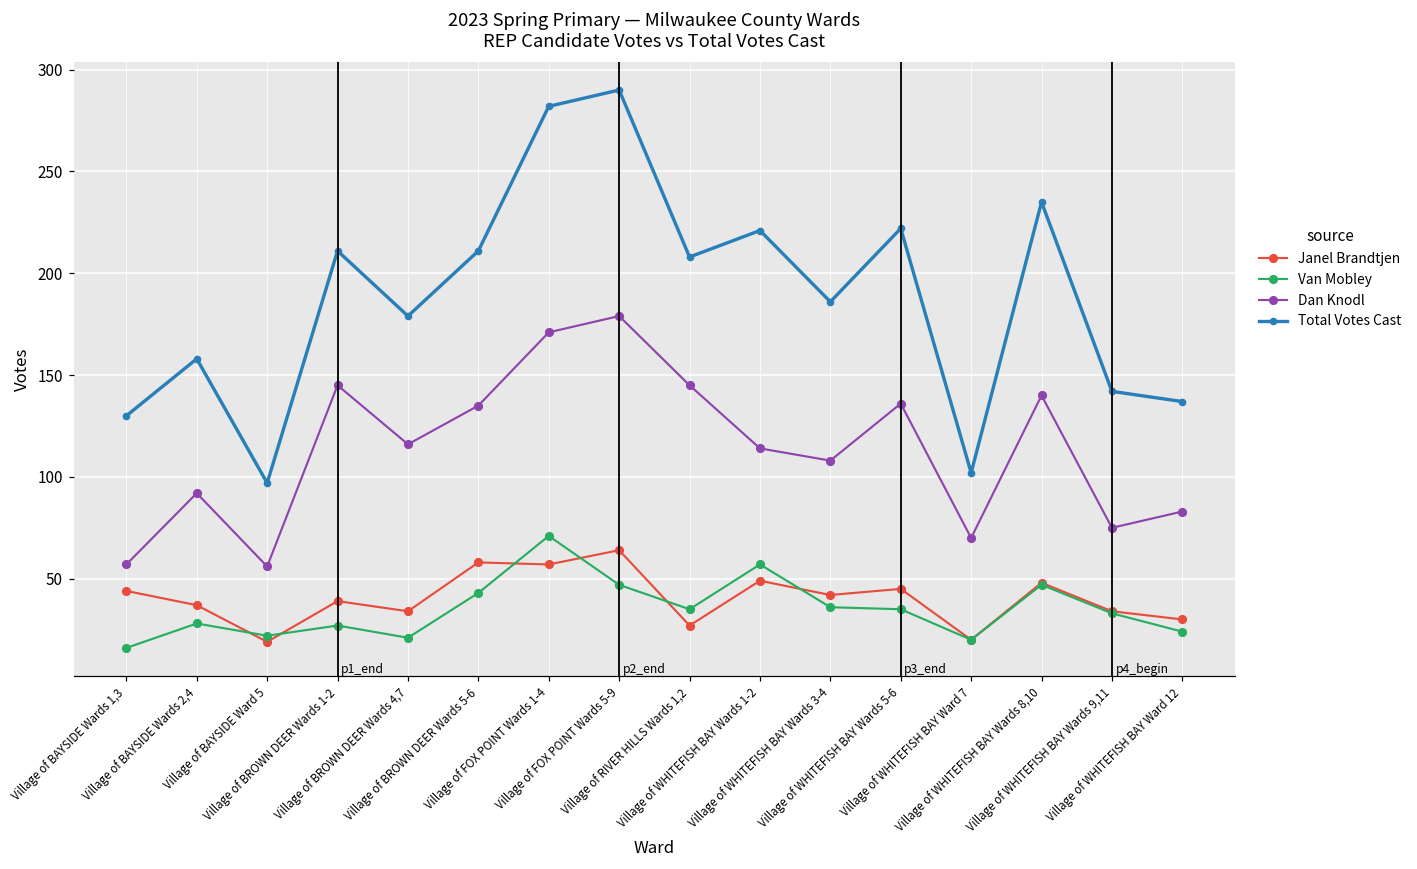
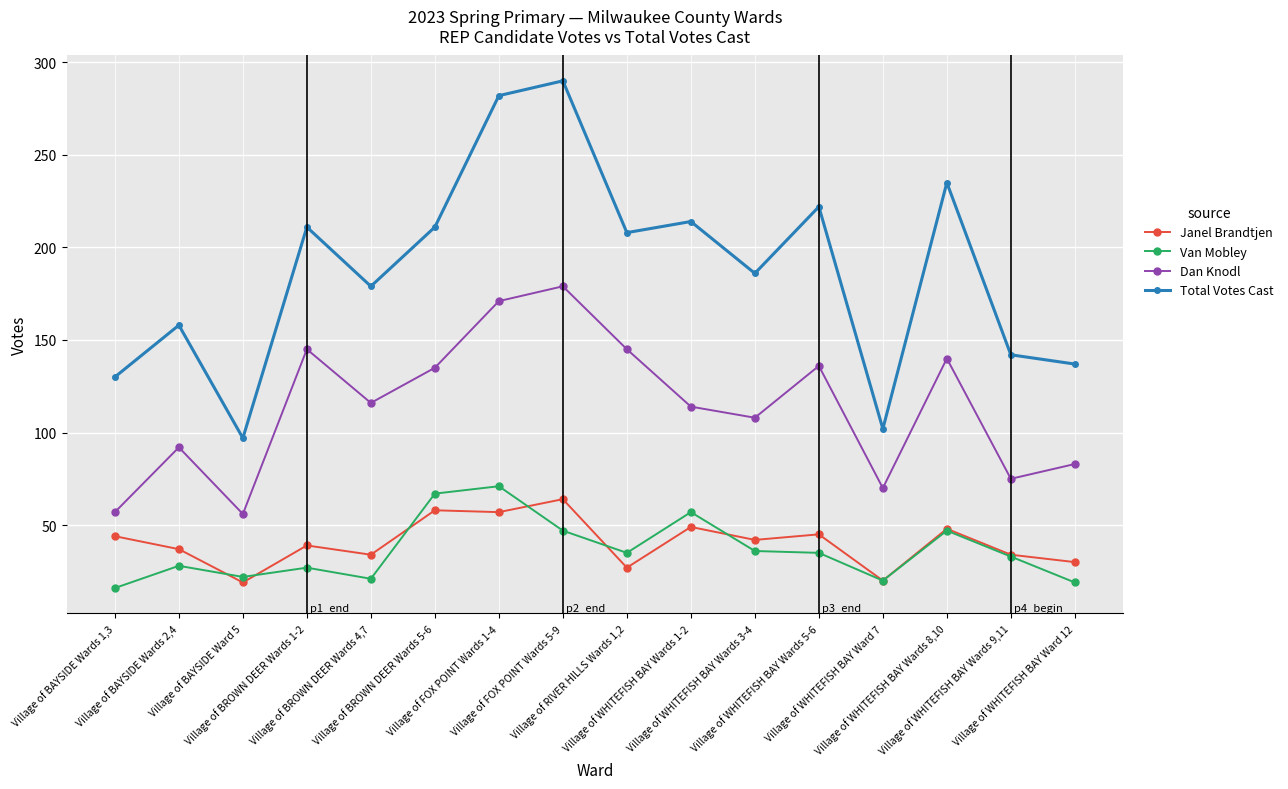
  {
    "Janel Brandtjen": {
      "Village of BAYSIDE Wards 1,3": 44,
      "Village of BAYSIDE Wards 2,4": 37,
      "Village of BAYSIDE Ward 5": 19,
      "Village of BROWN DEER Wards 1-2": 39,
      "Village of BROWN DEER Wards 4,7": 34,
      "Village of BROWN DEER Wards 5-6": 58,
      "Village of FOX POINT Wards 1-4": 57,
      "Village of FOX POINT Wards 5-9": 64,
      "Village of RIVER HILLS Wards 1,2": 27,
      "Village of WHITEFISH BAY Wards 1-2": 49,
      "Village of WHITEFISH BAY Wards 3-4": 42,
      "Village of WHITEFISH BAY Wards 5-6": 45,
      "Village of WHITEFISH BAY Ward 12": 30
    },
    "Van Mobley": {
      "Village of BAYSIDE Wards 1,3": 16,
      "Village of BAYSIDE Wards 2,4": 28,
      "Village of BAYSIDE Ward 5": 22,
      "Village of BROWN DEER Wards 1-2": 27,
      "Village of BROWN DEER Wards 4,7": 21,
-     "Village of BROWN DEER Wards 5-6": 43,
+     "Village of BROWN DEER Wards 5-6": 67,
      "Village of FOX POINT Wards 1-4": 71,
      "Village of FOX POINT Wards 5-9": 47,
      "Village of RIVER HILLS Wards 1,2": 35,
      "Village of WHITEFISH BAY Wards 1-2": 57,
      "Village of WHITEFISH BAY Wards 3-4": 36,
      "Village of WHITEFISH BAY Wards 5-6": 35,
-     "Village of WHITEFISH BAY Ward 12": 24
+     "Village of WHITEFISH BAY Ward 12": 19
    },
    "Dan Knodl": {
      "Village of BAYSIDE Wards 1,3": 57,
      "Village of BAYSIDE Wards 2,4": 92,
      "Village of BAYSIDE Ward 5": 56,
      "Village of BROWN DEER Wards 1-2": 145,
      "Village of BROWN DEER Wards 4,7": 116,
      "Village of BROWN DEER Wards 5-6": 135,
      "Village of FOX POINT Wards 1-4": 171,
      "Village of FOX POINT Wards 5-9": 179,
      "Village of RIVER HILLS Wards 1,2": 145,
      "Village of WHITEFISH BAY Wards 1-2": 114,
      "Village of WHITEFISH BAY Wards 3-4": 108,
      "Village of WHITEFISH BAY Wards 5-6": 136,
      "Village of WHITEFISH BAY Ward 7": 70,
      "Village of WHITEFISH BAY Wards 8,10": 140,
      "Village of WHITEFISH BAY Wards 9,11": 75,
      "Village of WHITEFISH BAY Ward 12": 83
    },
    "Total Votes Cast": {
      "Village of BAYSIDE Wards 1,3": 130,
      "Village of BAYSIDE Wards 2,4": 158,
      "Village of BAYSIDE Ward 5": 97,
      "Village of BROWN DEER Wards 1-2": 211,
      "Village of BROWN DEER Wards 4,7": 179,
      "Village of BROWN DEER Wards 5-6": 211,
      "Village of FOX POINT Wards 1-4": 282,
      "Village of FOX POINT Wards 5-9": 290,
      "Village of RIVER HILLS Wards 1,2": 208,
-     "Village of WHITEFISH BAY Wards 1-2": 221,
+     "Village of WHITEFISH BAY Wards 1-2": 214,
      "Village of WHITEFISH BAY Wards 3-4": 186,
      "Village of WHITEFISH BAY Wards 5-6": 222,
      "Village of WHITEFISH BAY Ward 7": 102,
      "Village of WHITEFISH BAY Wards 8,10": 235,
      "Village of WHITEFISH BAY Wards 9,11": 142,
      "Village of WHITEFISH BAY Ward 12": 137
    }
  }
